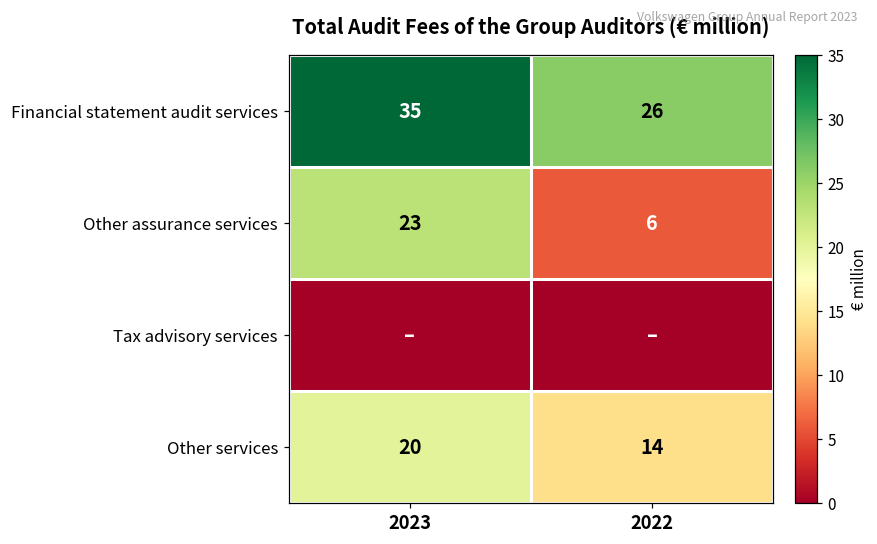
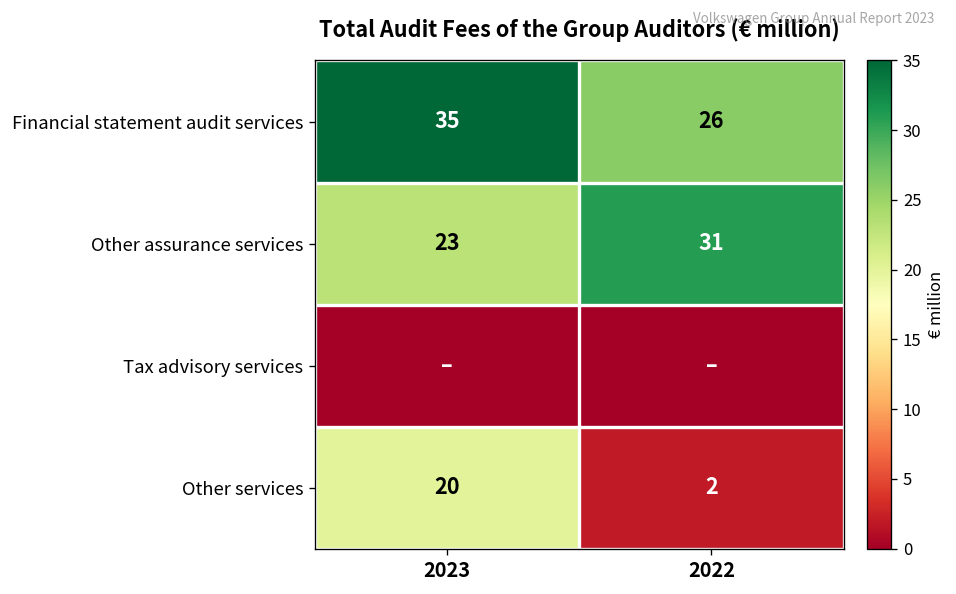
  {
    "Financial statement audit services": {
      "2023": 35,
      "2022": 26
    },
    "Other assurance services": {
      "2023": 23,
-     "2022": 6
+     "2022": 31
    },
    "Other services": {
      "2023": 20,
-     "2022": 14
+     "2022": 2
    }
  }
